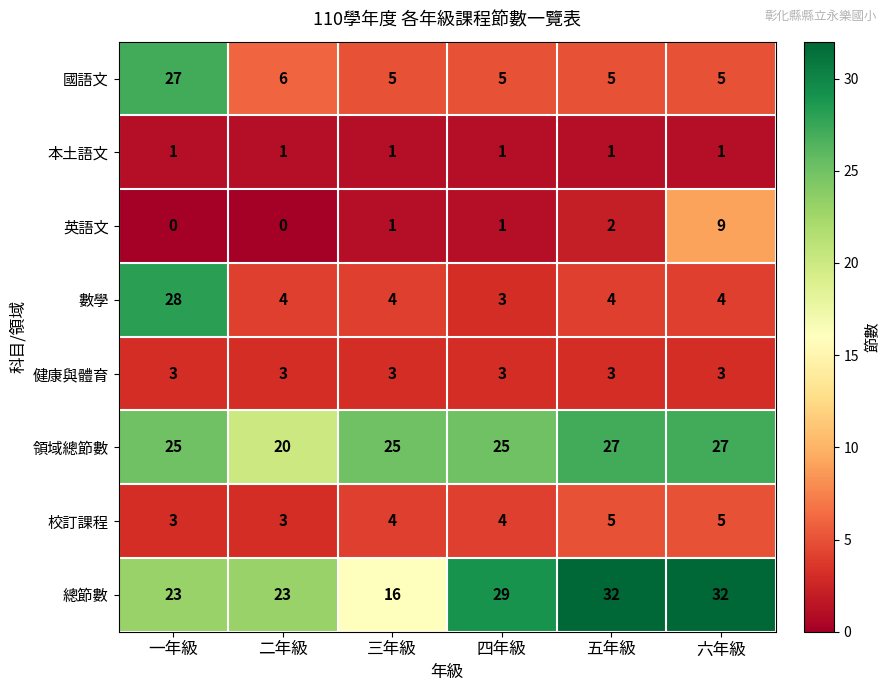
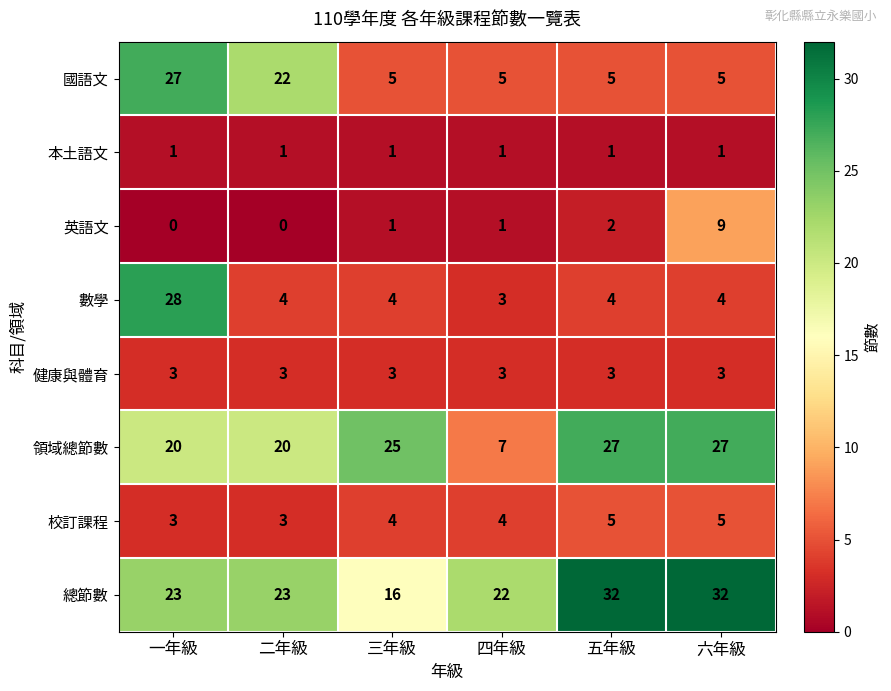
  {
    "國語文": {
      "一年級": 27,
-     "二年級": 6,
+     "二年級": 22,
      "三年級": 5,
      "四年級": 5,
      "五年級": 5,
      "六年級": 5
    },
    "本土語文": {
      "一年級": 1,
      "二年級": 1,
      "三年級": 1,
      "四年級": 1,
      "五年級": 1,
      "六年級": 1
    },
    "英語文": {
      "一年級": 0,
      "二年級": 0,
      "三年級": 1,
      "四年級": 1,
      "五年級": 2,
      "六年級": 9
    },
    "數學": {
      "一年級": 28,
      "二年級": 4,
      "三年級": 4,
      "四年級": 3,
      "五年級": 4,
      "六年級": 4
    },
    "健康與體育": {
      "一年級": 3,
      "二年級": 3,
      "三年級": 3,
      "四年級": 3,
      "五年級": 3,
      "六年級": 3
    },
    "領域總節數": {
-     "一年級": 25,
+     "一年級": 20,
      "二年級": 20,
      "三年級": 25,
-     "四年級": 25,
+     "四年級": 7,
      "五年級": 27,
      "六年級": 27
    },
    "校訂課程": {
      "一年級": 3,
      "二年級": 3,
      "三年級": 4,
      "四年級": 4,
      "五年級": 5,
      "六年級": 5
    },
    "總節數": {
      "一年級": 23,
      "二年級": 23,
      "三年級": 16,
-     "四年級": 29,
+     "四年級": 22,
      "五年級": 32,
      "六年級": 32
    }
  }
